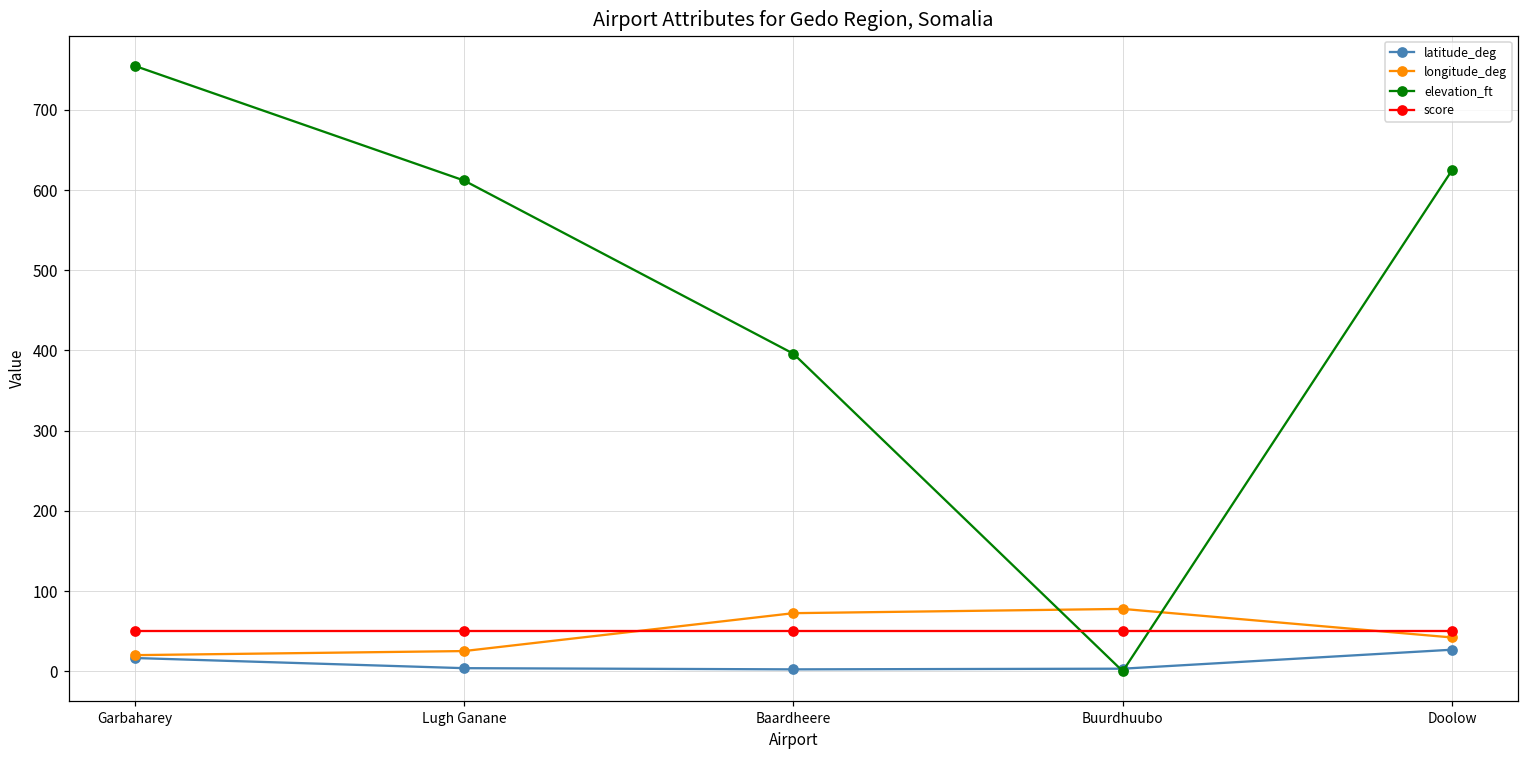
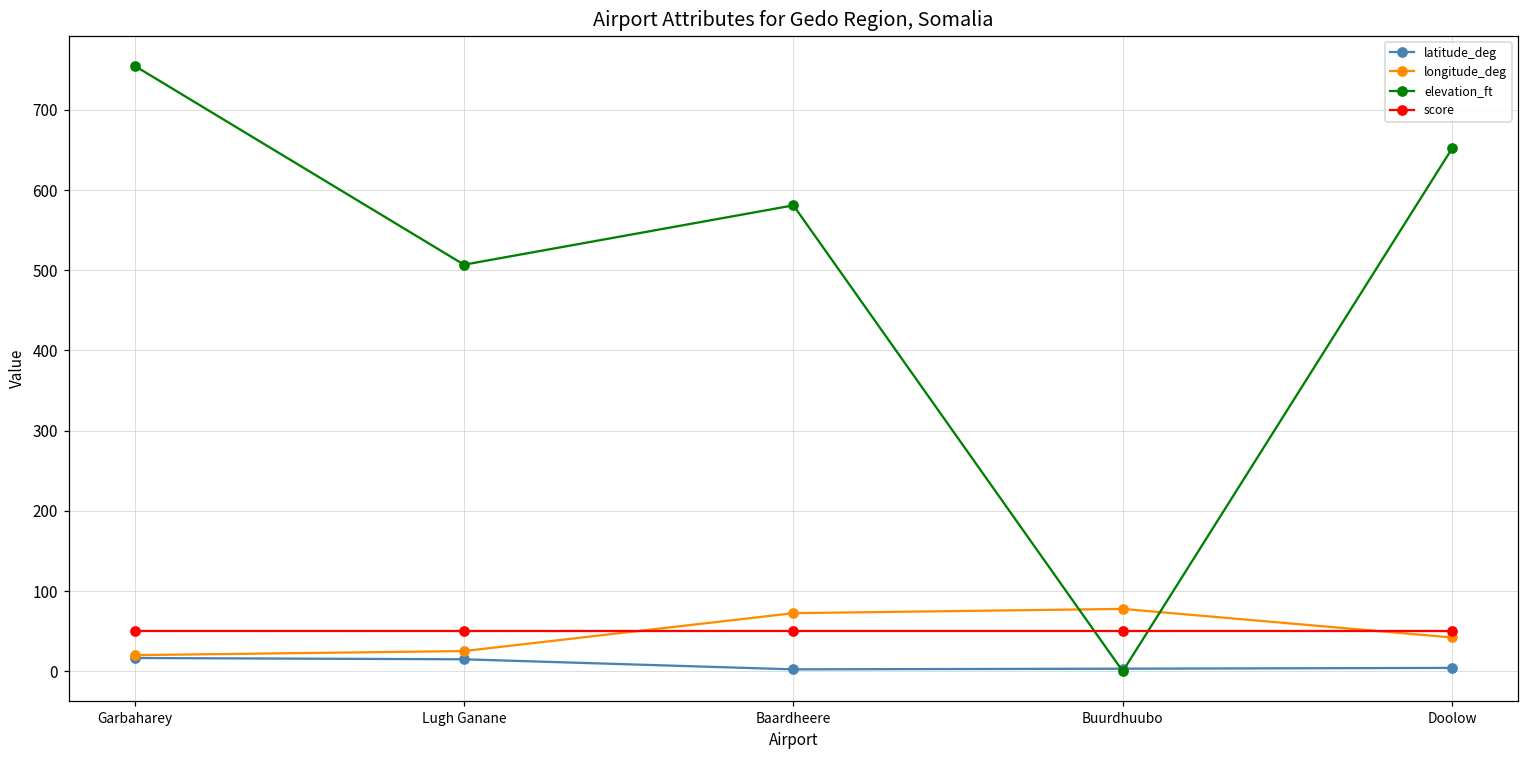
  {
    "latitude_deg": {
      "Garbaharey": 20,
-     "Lugh Ganane": 0,
+     "Lugh Ganane": 10,
      "Baardheere": 0,
-     "Doolow": 30
+     "Doolow": 0
    },
    "longitude_deg": {
      "Garbaharey": 20,
      "Lugh Ganane": 30,
      "Baardheere": 70,
      "Buurdhuubo": 80,
      "Doolow": 40
    },
    "elevation_ft": {
      "Garbaharey": 760,
-     "Lugh Ganane": 610,
-     "Baardheere": 400,
-     "Doolow": 630
+     "Lugh Ganane": 510,
+     "Baardheere": 580,
+     "Doolow": 650
    },
    "score": {
      "Garbaharey": 50,
      "Lugh Ganane": 50,
      "Baardheere": 50,
      "Buurdhuubo": 50,
      "Doolow": 50
    }
  }
